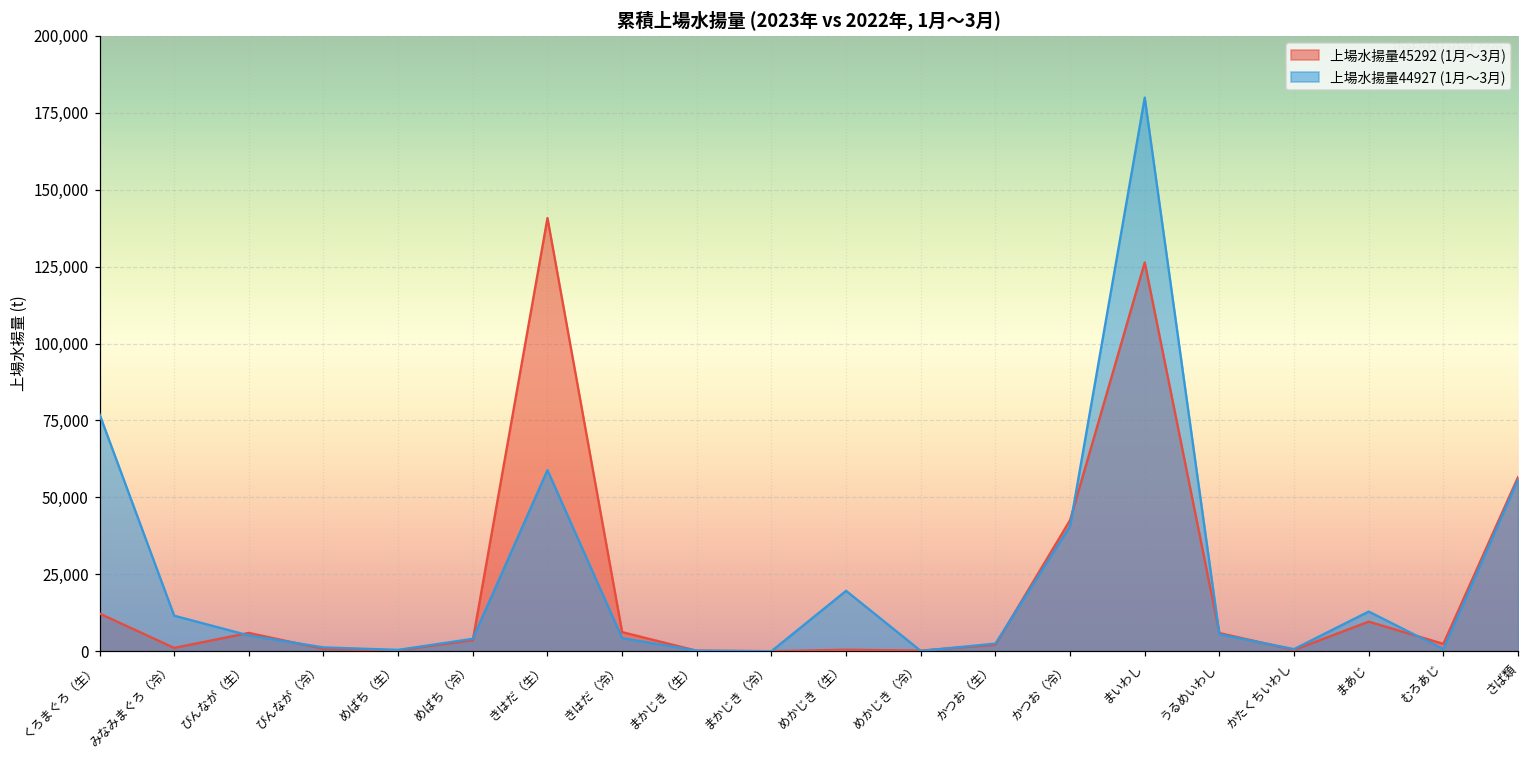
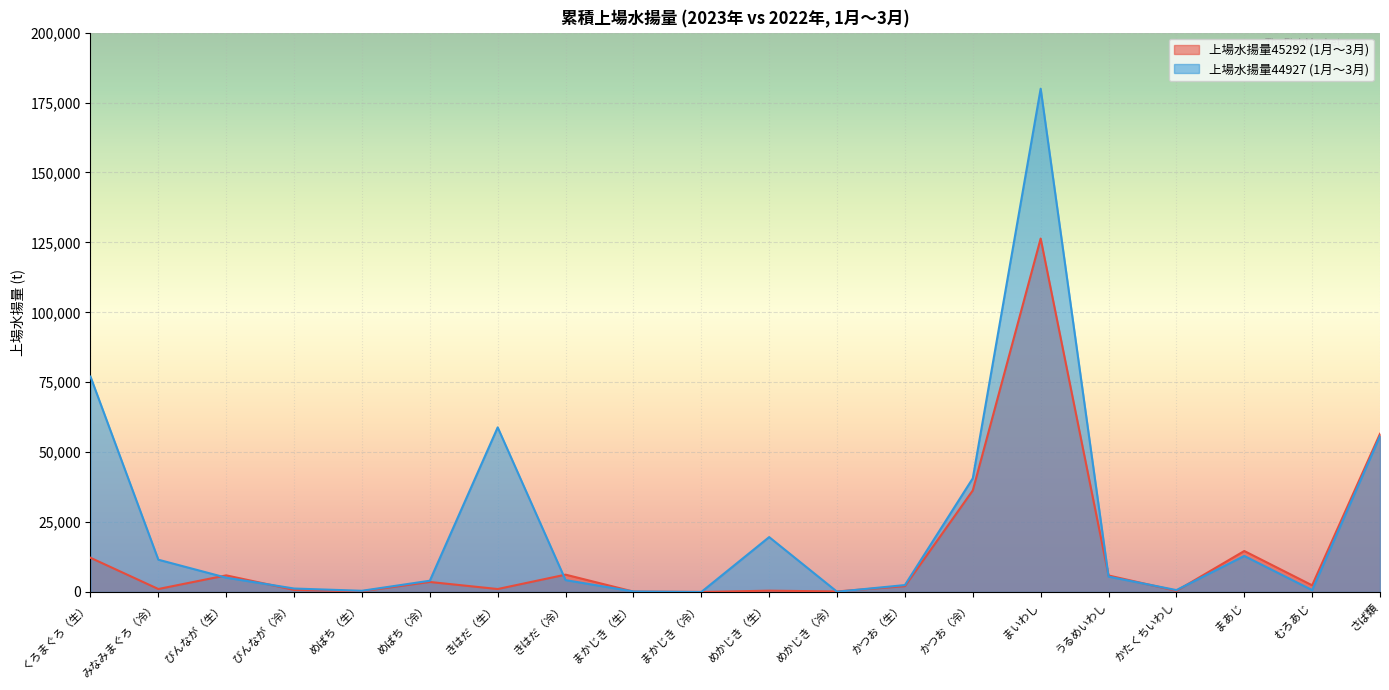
  {
    "上場水揚量45292 (1月～3月)": {
      "くろまぐろ（生）": "12,000",
      "みなみまぐろ（冷）": "1,000",
-     "きはだ（生）": "141,000",
+     "きはだ（生）": "1,000",
      "きはだ（冷）": "6,000",
      "めかじき（生）": "0",
-     "かつお（冷）": "43,000",
+     "かつお（冷）": "36,000",
      "まいわし": "126,000",
-     "まあじ": "10,000",
+     "まあじ": "15,000",
      "むろあじ": "2,000"
    },
    "上場水揚量44927 (1月～3月)": {
      "くろまぐろ（生）": "77,000",
      "みなみまぐろ（冷）": "12,000",
      "きはだ（生）": "59,000",
      "きはだ（冷）": "4,000",
      "めかじき（生）": "20,000",
      "かつお（冷）": "41,000",
      "まいわし": "180,000",
      "まあじ": "13,000",
      "むろあじ": "1,000"
    }
  }
